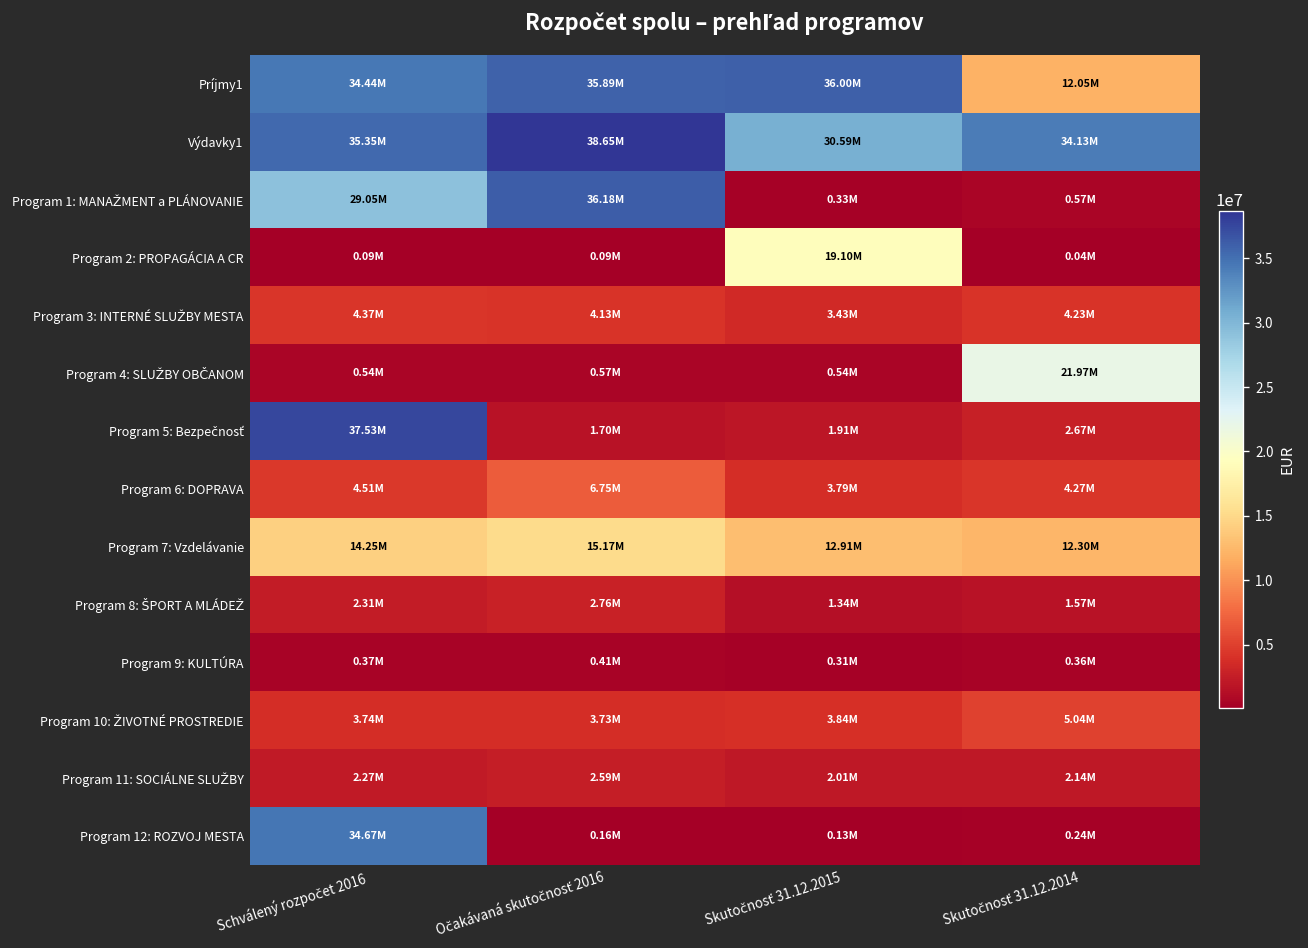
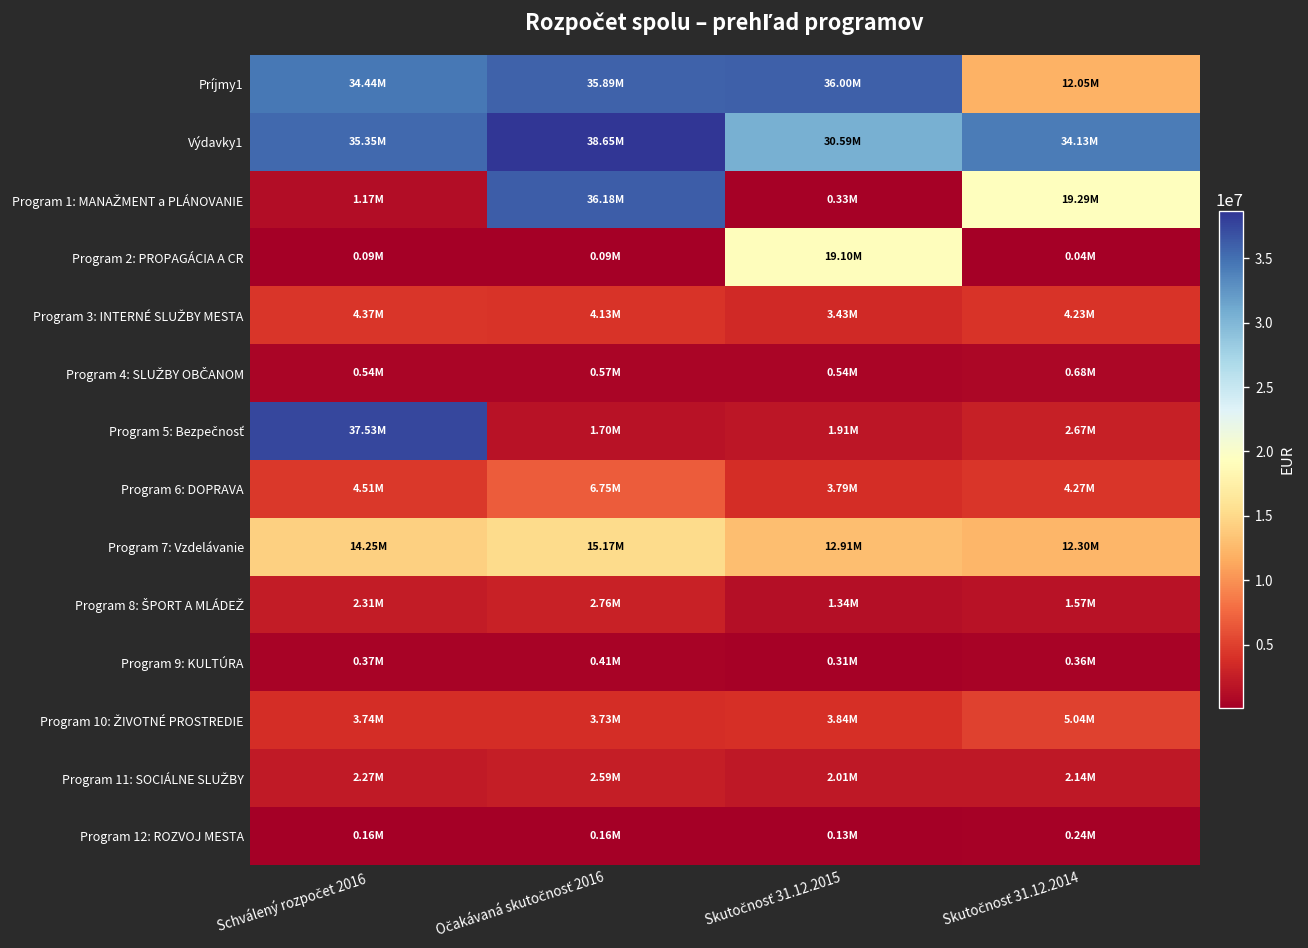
  {
    "Príjmy1": {
      "Schválený rozpočet 2016": "34.44M",
      "Očakávaná skutočnosť 2016": "35.89M",
      "Skutočnosť 31.12.2015": "36.00M",
      "Skutočnosť 31.12.2014": "12.05M"
    },
    "Výdavky1": {
      "Schválený rozpočet 2016": "35.35M",
      "Očakávaná skutočnosť 2016": "38.65M",
      "Skutočnosť 31.12.2015": "30.59M",
      "Skutočnosť 31.12.2014": "34.13M"
    },
    "Program 1: MANAŽMENT a PLÁNOVANIE": {
-     "Schválený rozpočet 2016": "29.05M",
+     "Schválený rozpočet 2016": "1.17M",
      "Očakávaná skutočnosť 2016": "36.18M",
      "Skutočnosť 31.12.2015": "0.33M",
-     "Skutočnosť 31.12.2014": "0.57M"
+     "Skutočnosť 31.12.2014": "19.29M"
    },
    "Program 2: PROPAGÁCIA A CR": {
      "Schválený rozpočet 2016": "0.09M",
      "Očakávaná skutočnosť 2016": "0.09M",
      "Skutočnosť 31.12.2015": "19.10M",
      "Skutočnosť 31.12.2014": "0.04M"
    },
    "Program 3: INTERNÉ SLUŽBY MESTA": {
      "Schválený rozpočet 2016": "4.37M",
      "Očakávaná skutočnosť 2016": "4.13M",
      "Skutočnosť 31.12.2015": "3.43M",
      "Skutočnosť 31.12.2014": "4.23M"
    },
    "Program 4: SLUŽBY OBČANOM": {
      "Schválený rozpočet 2016": "0.54M",
      "Očakávaná skutočnosť 2016": "0.57M",
      "Skutočnosť 31.12.2015": "0.54M",
-     "Skutočnosť 31.12.2014": "21.97M"
+     "Skutočnosť 31.12.2014": "0.68M"
    },
    "Program 5: Bezpečnosť": {
      "Schválený rozpočet 2016": "37.53M",
      "Očakávaná skutočnosť 2016": "1.70M",
      "Skutočnosť 31.12.2015": "1.91M",
      "Skutočnosť 31.12.2014": "2.67M"
    },
    "Program 6: DOPRAVA": {
      "Schválený rozpočet 2016": "4.51M",
      "Očakávaná skutočnosť 2016": "6.75M",
      "Skutočnosť 31.12.2015": "3.79M",
      "Skutočnosť 31.12.2014": "4.27M"
    },
    "Program 7: Vzdelávanie": {
      "Schválený rozpočet 2016": "14.25M",
      "Očakávaná skutočnosť 2016": "15.17M",
      "Skutočnosť 31.12.2015": "12.91M",
      "Skutočnosť 31.12.2014": "12.30M"
    },
    "Program 8: ŠPORT A MLÁDEŽ": {
      "Schválený rozpočet 2016": "2.31M",
      "Očakávaná skutočnosť 2016": "2.76M",
      "Skutočnosť 31.12.2015": "1.34M",
      "Skutočnosť 31.12.2014": "1.57M"
    },
    "Program 9: KULTÚRA": {
      "Schválený rozpočet 2016": "0.37M",
      "Očakávaná skutočnosť 2016": "0.41M",
      "Skutočnosť 31.12.2015": "0.31M",
      "Skutočnosť 31.12.2014": "0.36M"
    },
    "Program 10: ŽIVOTNÉ PROSTREDIE": {
      "Schválený rozpočet 2016": "3.74M",
      "Očakávaná skutočnosť 2016": "3.73M",
      "Skutočnosť 31.12.2015": "3.84M",
      "Skutočnosť 31.12.2014": "5.04M"
    },
    "Program 11: SOCIÁLNE SLUŽBY": {
      "Schválený rozpočet 2016": "2.27M",
      "Očakávaná skutočnosť 2016": "2.59M",
      "Skutočnosť 31.12.2015": "2.01M",
      "Skutočnosť 31.12.2014": "2.14M"
    },
    "Program 12: ROZVOJ MESTA": {
-     "Schválený rozpočet 2016": "34.67M",
+     "Schválený rozpočet 2016": "0.16M",
      "Očakávaná skutočnosť 2016": "0.16M",
      "Skutočnosť 31.12.2015": "0.13M",
      "Skutočnosť 31.12.2014": "0.24M"
    }
  }
